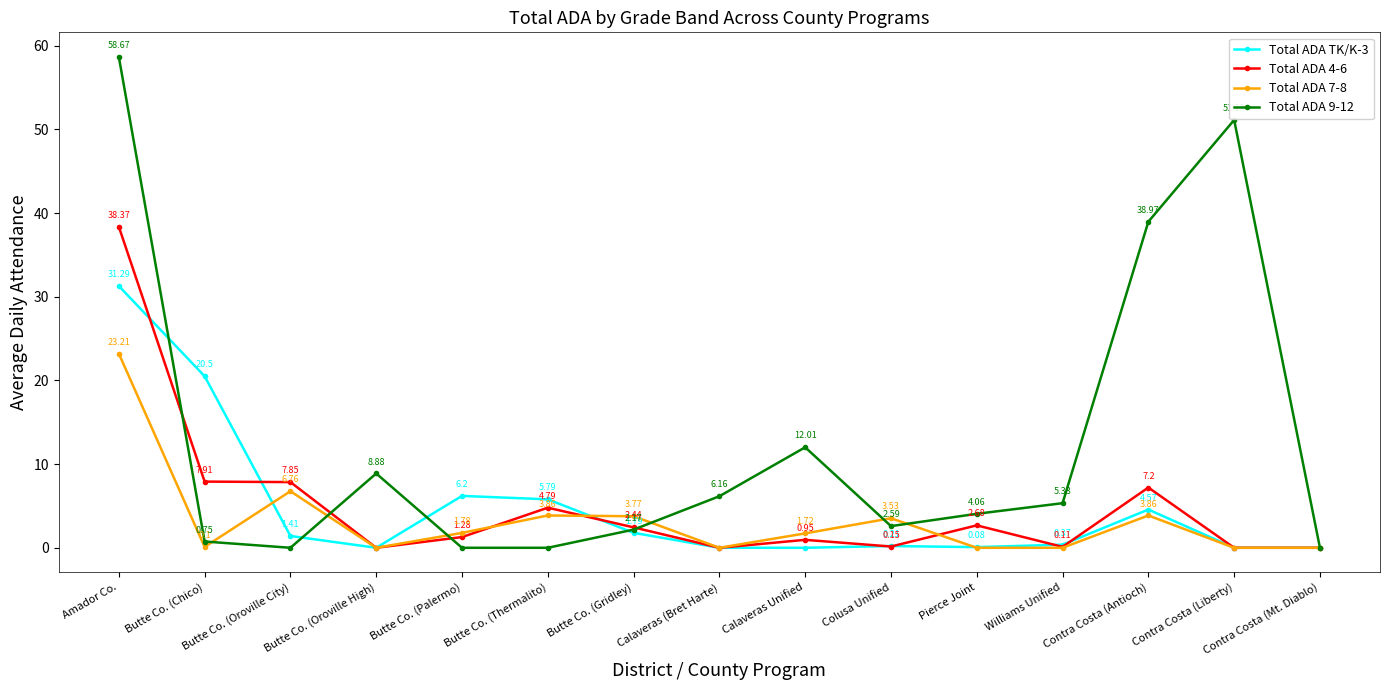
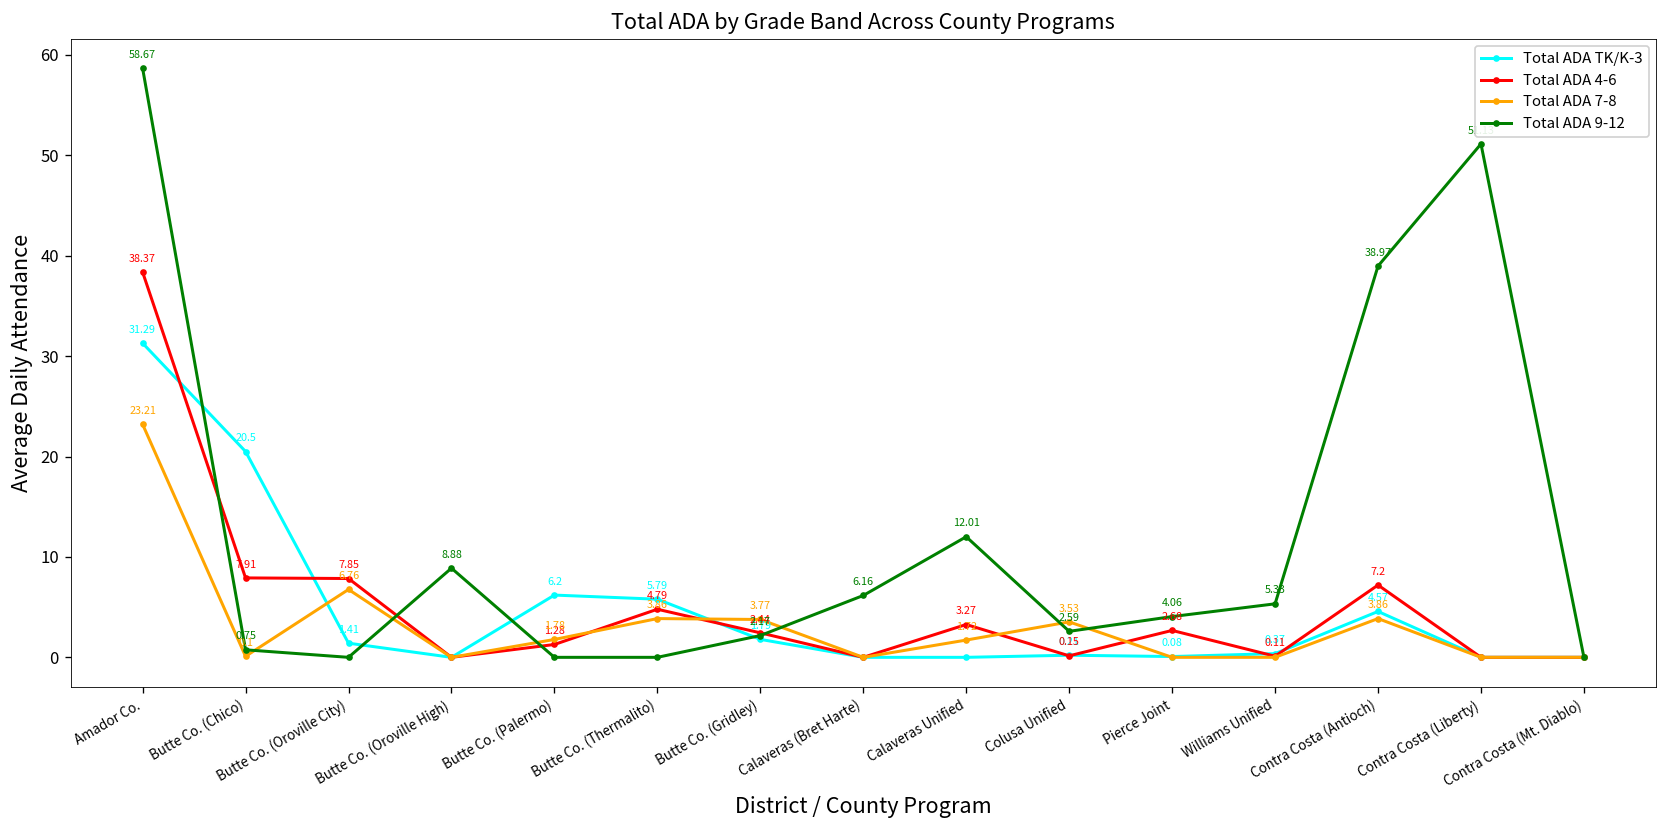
  {
    "Total ADA TK/K-3": {
      "Amador Co.": 31.29,
      "Butte Co. (Chico)": 20.5,
      "Butte Co. (Oroville City)": 1.41,
      "Butte Co. (Palermo)": 6.2,
      "Butte Co. (Thermalito)": 5.79
    },
    "Total ADA 4-6": {
      "Amador Co.": 38.37,
      "Butte Co. (Chico)": 7.91,
      "Butte Co. (Oroville City)": 7.85,
-     "Calaveras Unified": 0.95,
+     "Calaveras Unified": 3.27,
      "Contra Costa (Antioch)": 7.2
    },
    "Total ADA 7-8": {
      "Amador Co.": 23.21,
      "Butte Co. (Gridley)": 3.77,
      "Colusa Unified": 3.53
    },
    "Total ADA 9-12": {
      "Amador Co.": 58.67,
      "Butte Co. (Oroville High)": 8.88,
      "Calaveras (Bret Harte)": 6.16,
      "Calaveras Unified": 12.01,
      "Pierce Joint": 4.06,
      "Williams Unified": 5.33,
      "Contra Costa (Antioch)": 38.97
    }
  }
